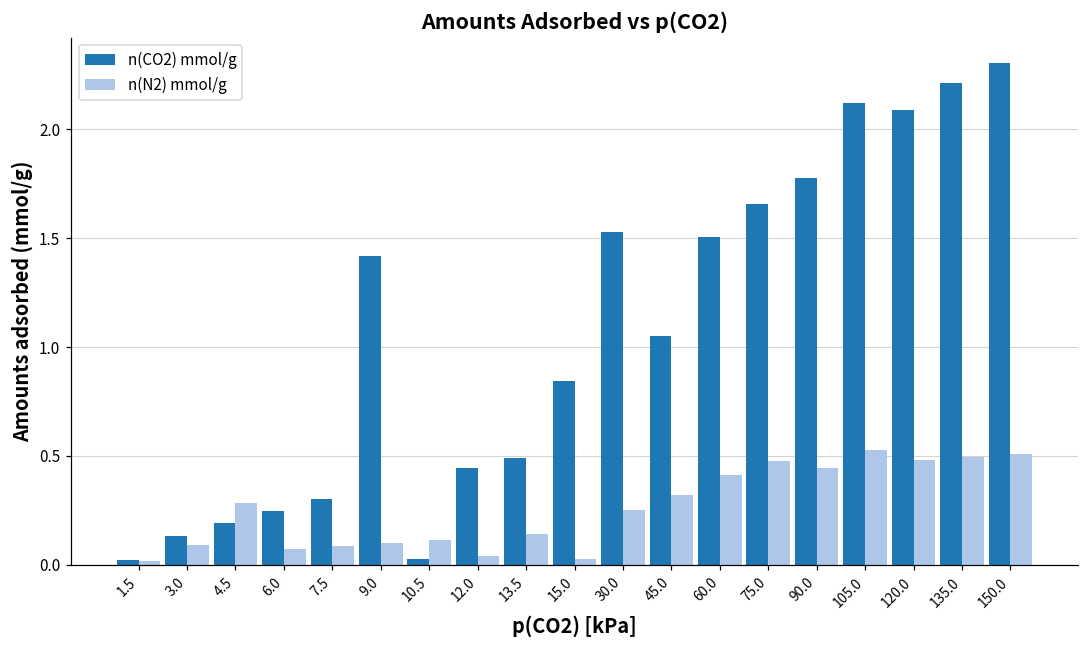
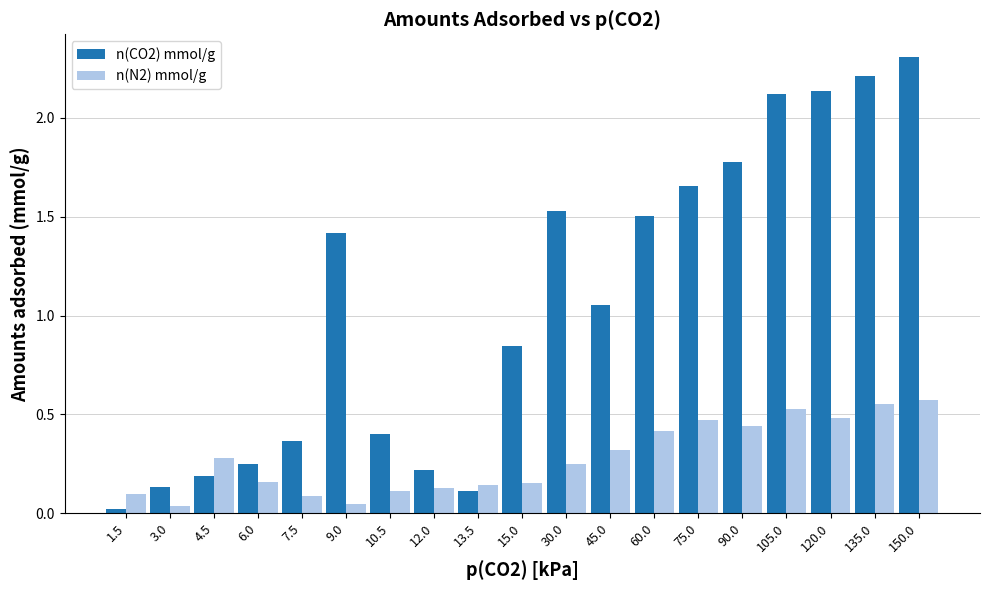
  {
    "n(CO2) mmol/g": {
      "1.5": 0.02,
      "3.0": 0.13,
      "4.5": 0.19,
      "6.0": 0.25,
-     "7.5": 0.30,
+     "7.5": 0.37,
      "9.0": 1.42,
-     "10.5": 0.03,
-     "12.0": 0.45,
-     "13.5": 0.49,
+     "10.5": 0.40,
+     "12.0": 0.22,
+     "13.5": 0.11,
      "15.0": 0.84,
      "30.0": 1.53,
      "45.0": 1.05,
      "60.0": 1.50,
      "75.0": 1.66,
      "90.0": 1.78,
      "105.0": 2.12,
-     "120.0": 2.09,
+     "120.0": 2.13,
      "135.0": 2.21,
      "150.0": 2.31
    },
    "n(N2) mmol/g": {
-     "1.5": 0.02,
-     "3.0": 0.09,
+     "1.5": 0.10,
+     "3.0": 0.04,
      "4.5": 0.28,
-     "6.0": 0.07,
+     "6.0": 0.16,
      "7.5": 0.09,
-     "9.0": 0.10,
+     "9.0": 0.05,
      "10.5": 0.11,
-     "12.0": 0.04,
+     "12.0": 0.13,
      "13.5": 0.14,
-     "15.0": 0.03,
+     "15.0": 0.15,
      "30.0": 0.25,
      "45.0": 0.32,
      "60.0": 0.41,
      "75.0": 0.47,
      "90.0": 0.44,
      "105.0": 0.53,
      "120.0": 0.48,
-     "135.0": 0.50,
-     "150.0": 0.51
+     "135.0": 0.55,
+     "150.0": 0.57
    }
  }
